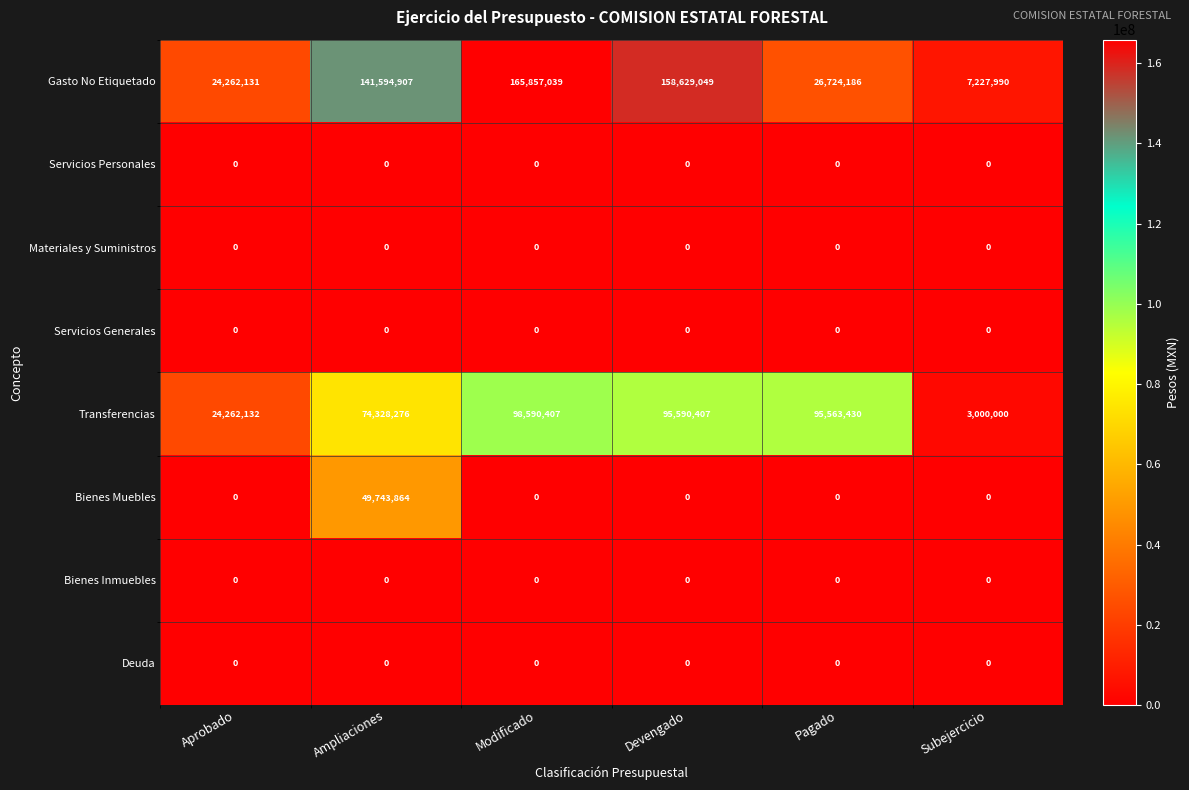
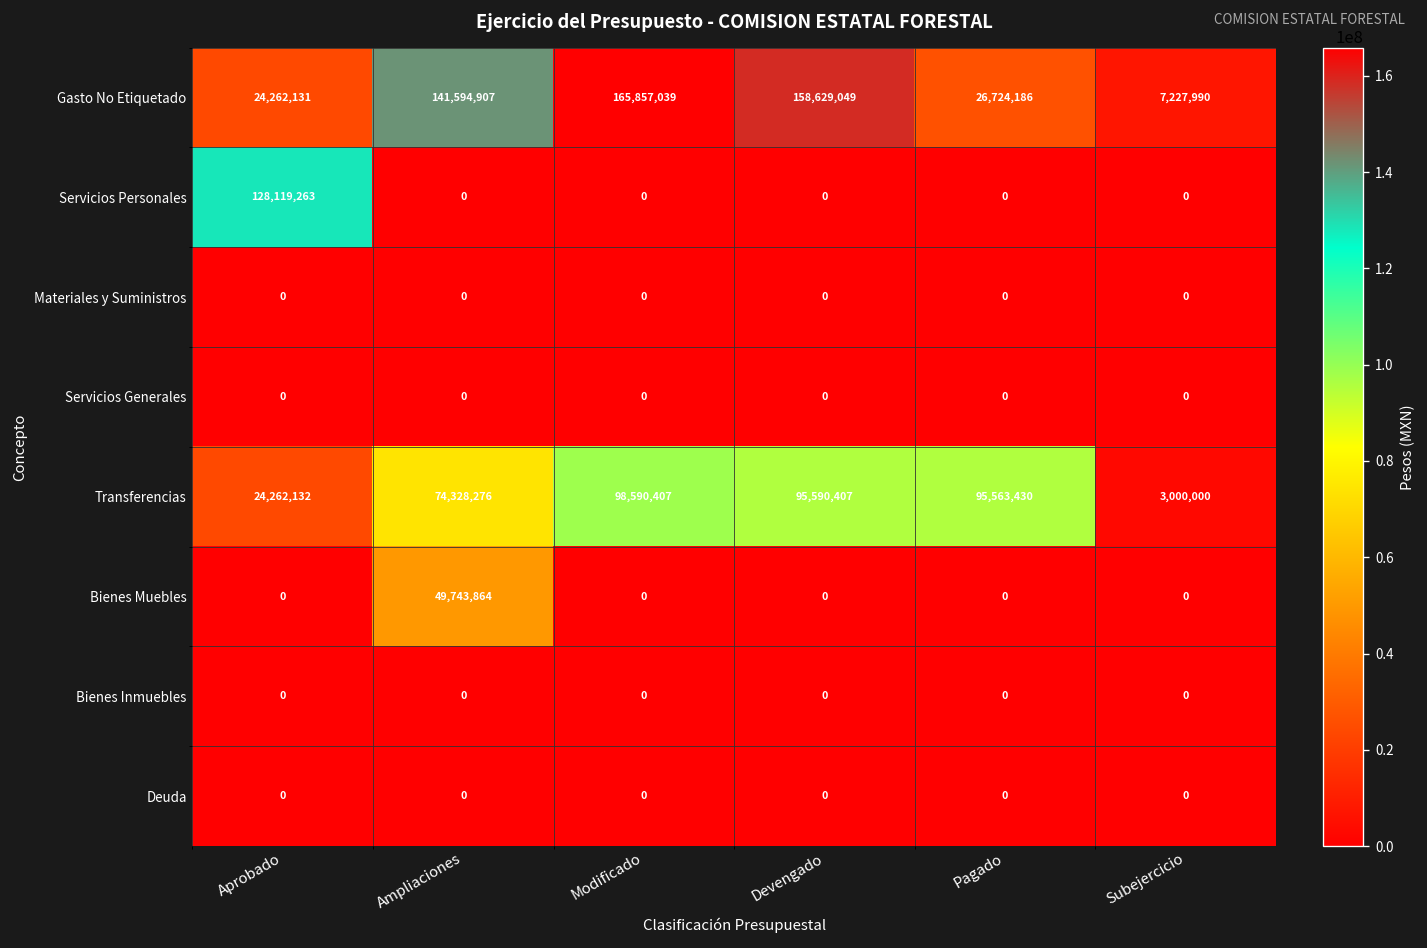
  {
    "Gasto No Etiquetado": {
      "Aprobado": "24,262,131",
      "Ampliaciones": "141,594,907",
      "Modificado": "165,857,039",
      "Devengado": "158,629,049",
      "Pagado": "26,724,186",
      "Subejercicio": "7,227,990"
    },
    "Servicios Personales": {
-     "Aprobado": "0",
+     "Aprobado": "128,119,263",
      "Ampliaciones": "0",
      "Modificado": "0",
      "Devengado": "0",
      "Pagado": "0",
      "Subejercicio": "0"
    },
    "Materiales y Suministros": {
      "Aprobado": "0",
      "Ampliaciones": "0",
      "Modificado": "0",
      "Devengado": "0",
      "Pagado": "0",
      "Subejercicio": "0"
    },
    "Servicios Generales": {
      "Aprobado": "0",
      "Ampliaciones": "0",
      "Modificado": "0",
      "Devengado": "0",
      "Pagado": "0",
      "Subejercicio": "0"
    },
    "Transferencias": {
      "Aprobado": "24,262,132",
      "Ampliaciones": "74,328,276",
      "Modificado": "98,590,407",
      "Devengado": "95,590,407",
      "Pagado": "95,563,430",
      "Subejercicio": "3,000,000"
    },
    "Bienes Muebles": {
      "Aprobado": "0",
      "Ampliaciones": "49,743,864",
      "Modificado": "0",
      "Devengado": "0",
      "Pagado": "0",
      "Subejercicio": "0"
    },
    "Bienes Inmuebles": {
      "Aprobado": "0",
      "Ampliaciones": "0",
      "Modificado": "0",
      "Devengado": "0",
      "Pagado": "0",
      "Subejercicio": "0"
    },
    "Deuda": {
      "Aprobado": "0",
      "Ampliaciones": "0",
      "Modificado": "0",
      "Devengado": "0",
      "Pagado": "0",
      "Subejercicio": "0"
    }
  }
